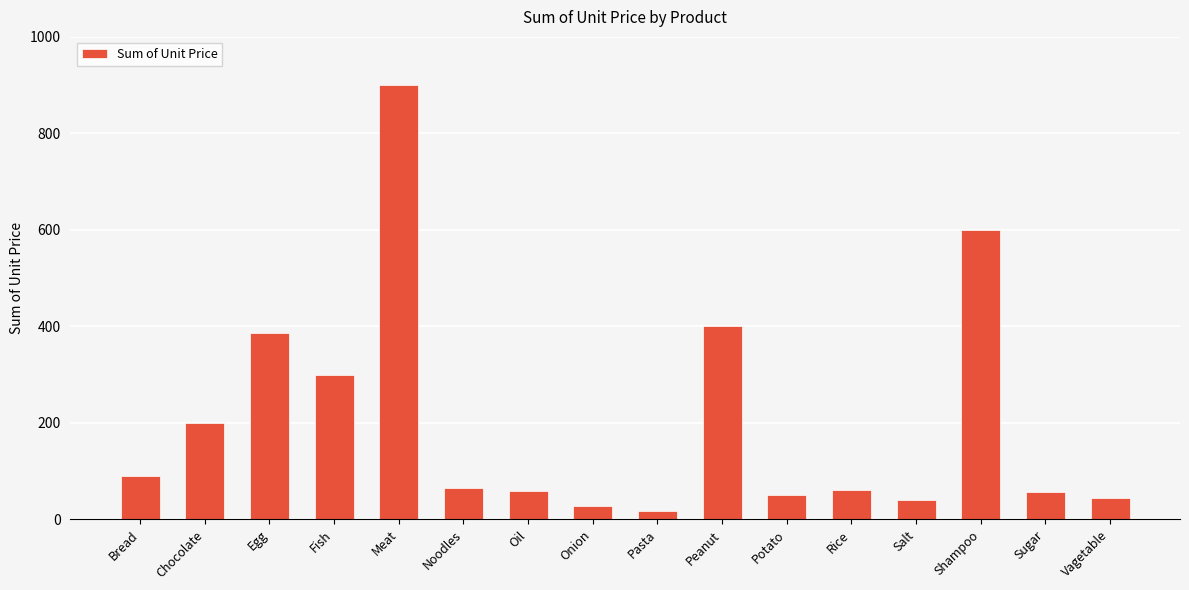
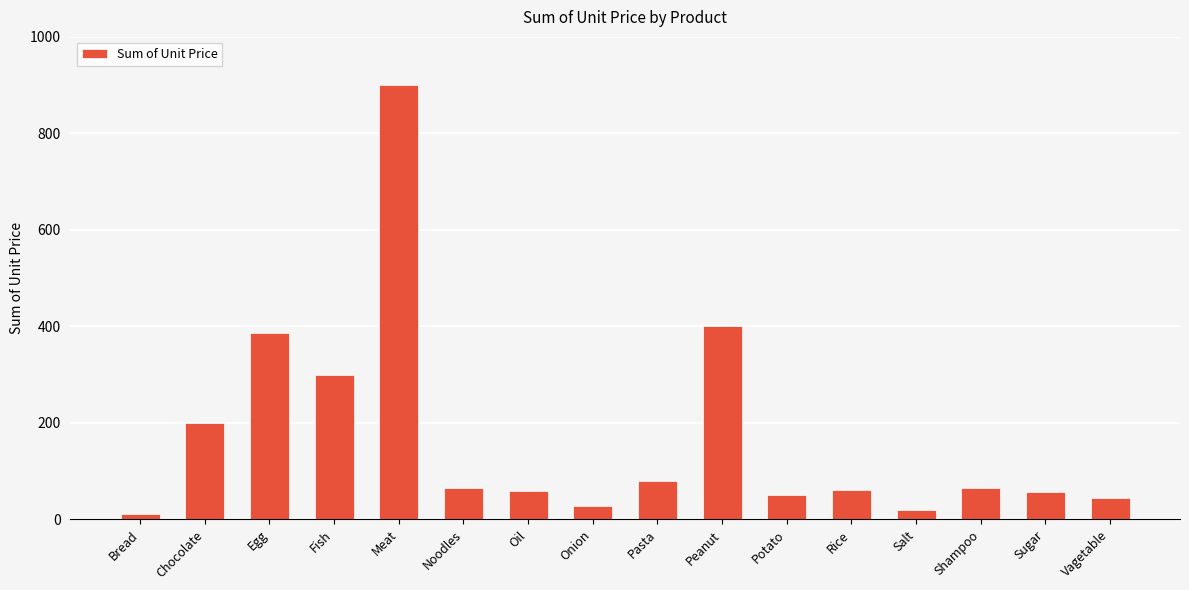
  {
-   "Bread": 90,
+   "Bread": 10,
    "Chocolate": 200,
    "Egg": 390,
    "Fish": 300,
    "Meat": 900,
    "Noodles": 70,
    "Oil": 60,
    "Onion": 30,
-   "Pasta": 20,
+   "Pasta": 80,
    "Peanut": 400,
    "Potato": 50,
    "Rice": 60,
-   "Salt": 40,
-   "Shampoo": 600,
+   "Salt": 20,
+   "Shampoo": 60,
    "Sugar": 60,
    "Vagetable": 50
  }
